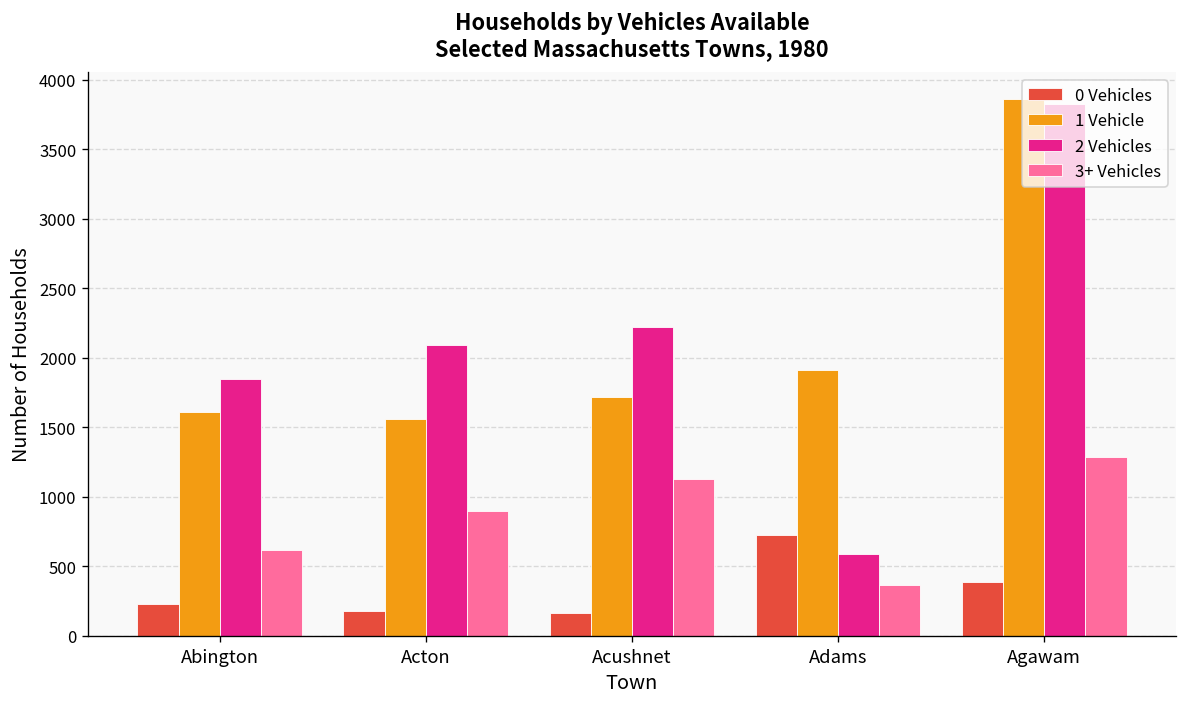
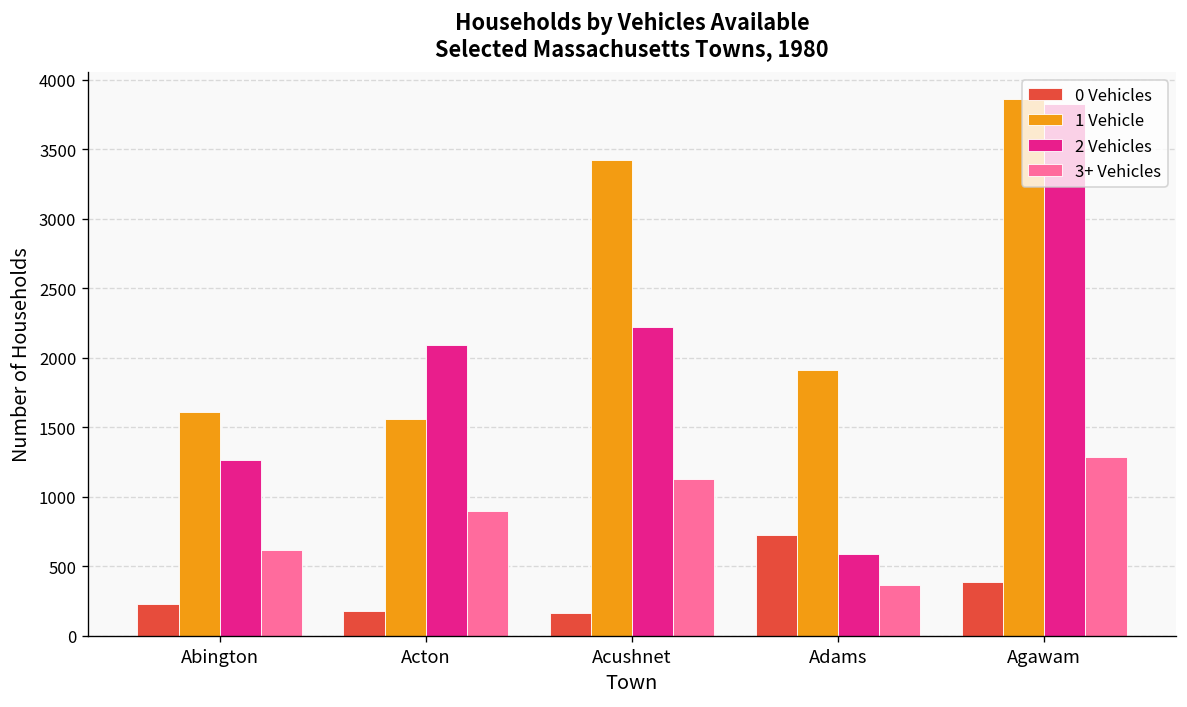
  {
    "0 Vehicles": {
      "Abington": 230,
      "Acton": 180,
      "Acushnet": 170,
      "Adams": 720,
      "Agawam": 390
    },
    "1 Vehicle": {
      "Abington": 1610,
      "Acton": 1560,
-     "Acushnet": 1720,
+     "Acushnet": 3430,
      "Adams": 1920
    },
    "2 Vehicles": {
-     "Abington": 1850,
+     "Abington": 1270,
      "Acton": 2090,
      "Acushnet": 2220,
      "Adams": 590
    },
    "3+ Vehicles": {
      "Abington": 620,
      "Acton": 900,
      "Acushnet": 1130,
      "Adams": 360,
      "Agawam": 1290
    }
  }
